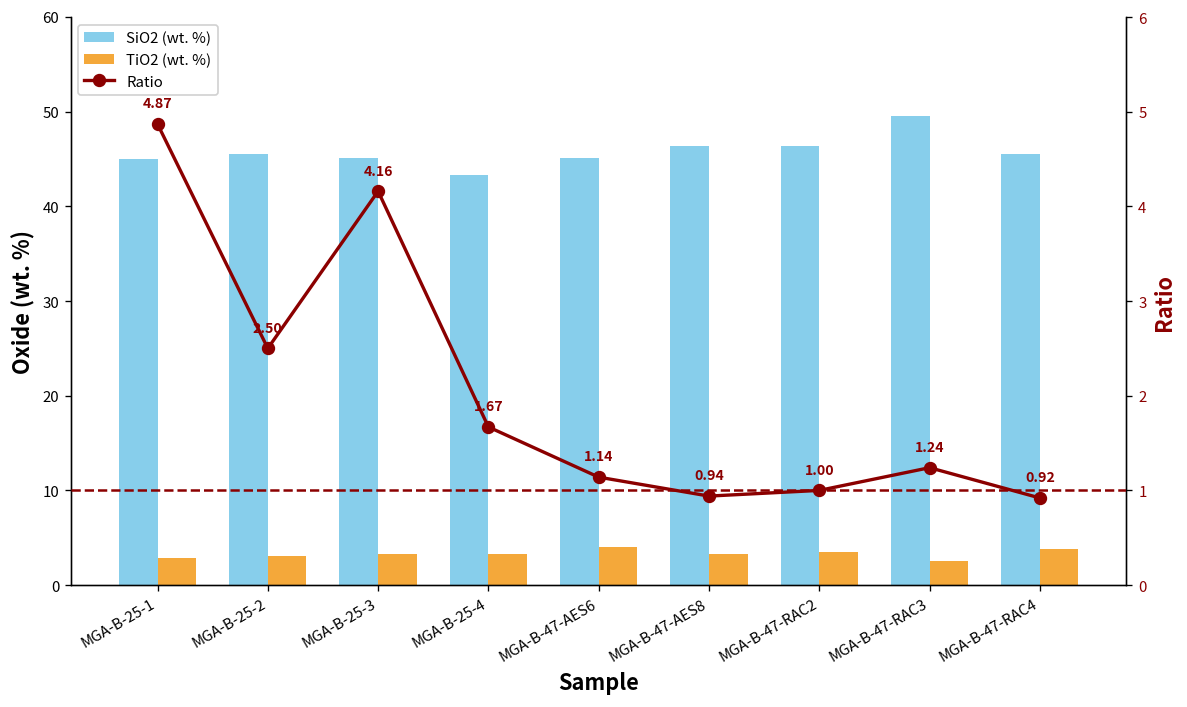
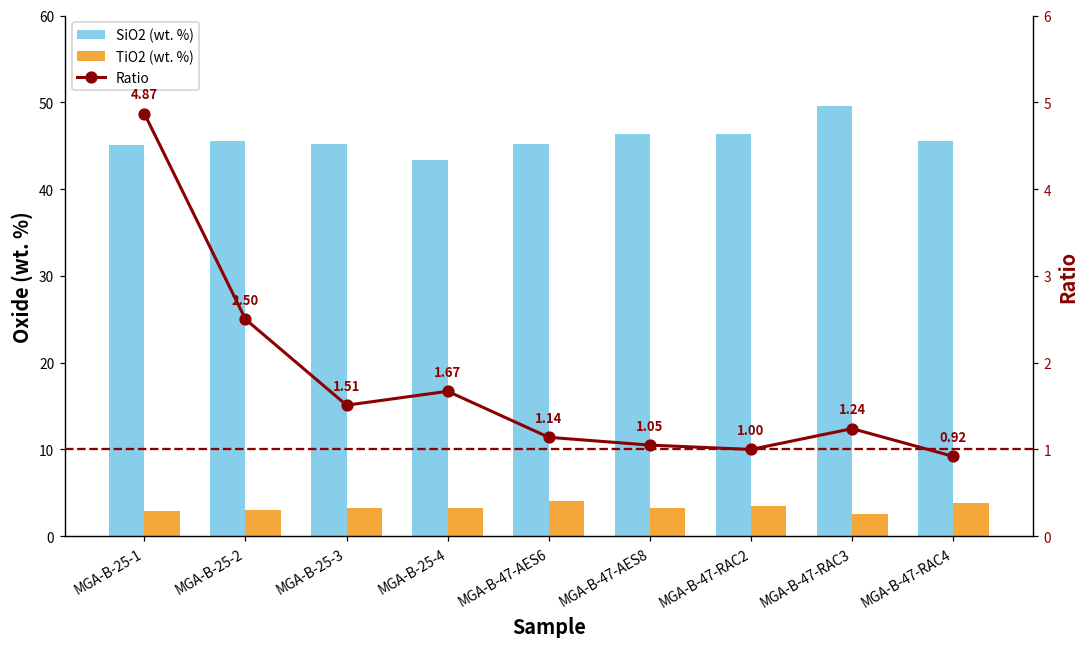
  {
    "Ratio": {
      "MGA-B-25-2": 2.50,
-     "MGA-B-25-3": 4.16,
+     "MGA-B-25-3": 1.51,
      "MGA-B-25-4": 1.67,
      "MGA-B-47-AES6": 1.14,
-     "MGA-B-47-AES8": 0.94,
+     "MGA-B-47-AES8": 1.05,
      "MGA-B-47-RAC2": 1.00,
      "MGA-B-47-RAC3": 1.24,
      "MGA-B-47-RAC4": 0.92
    }
  }
